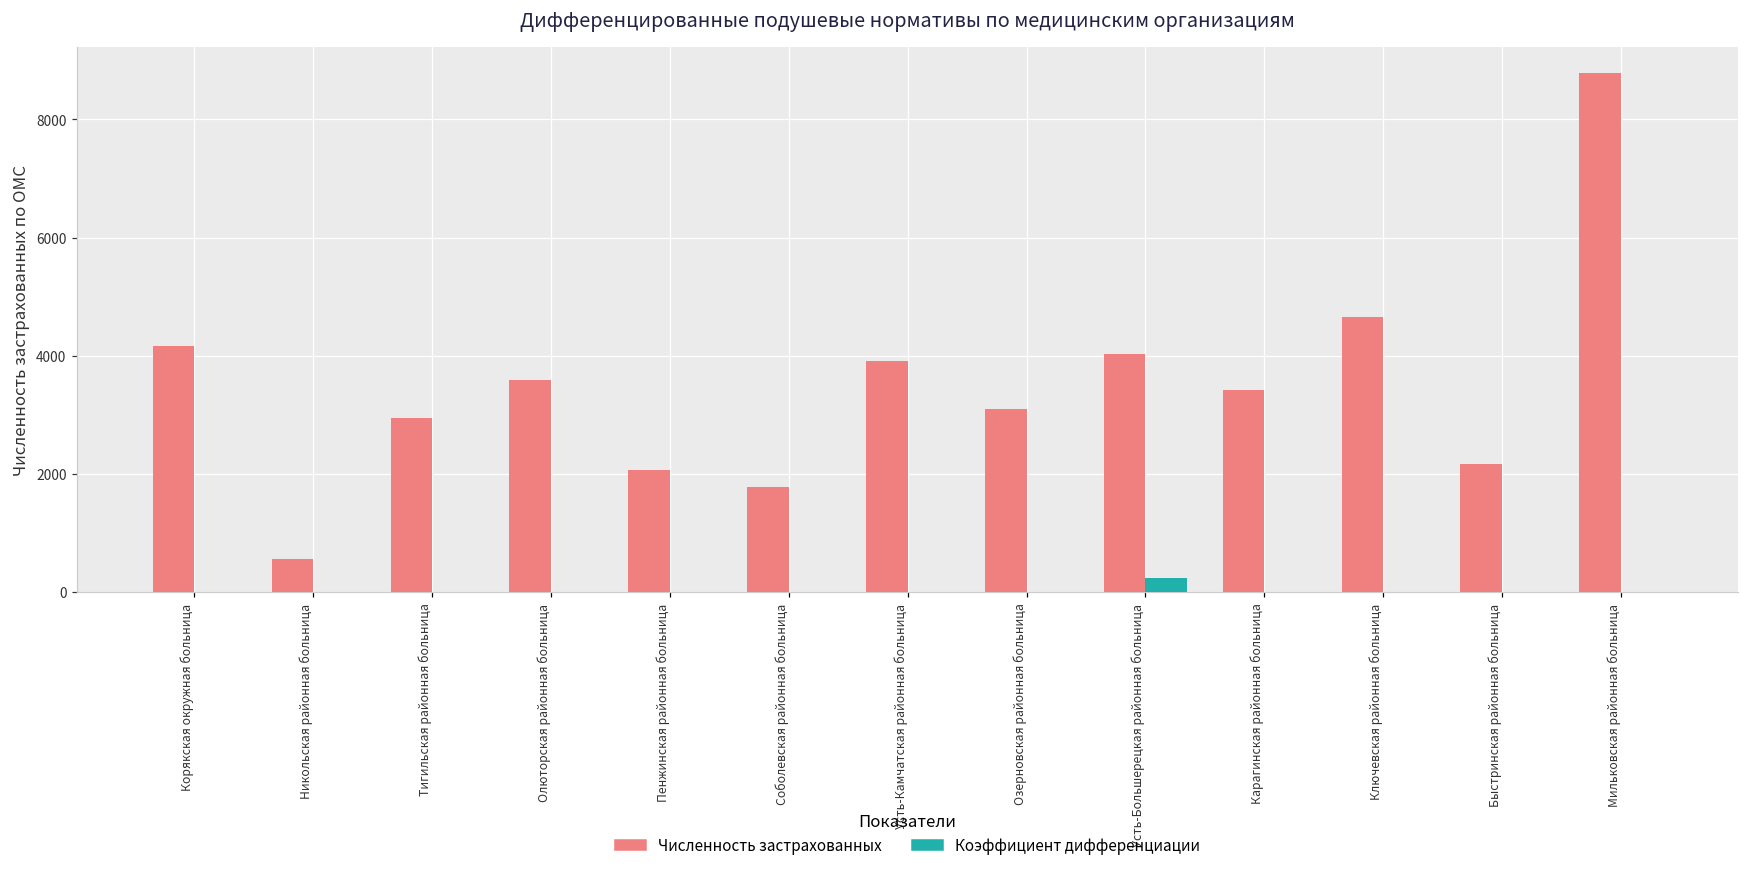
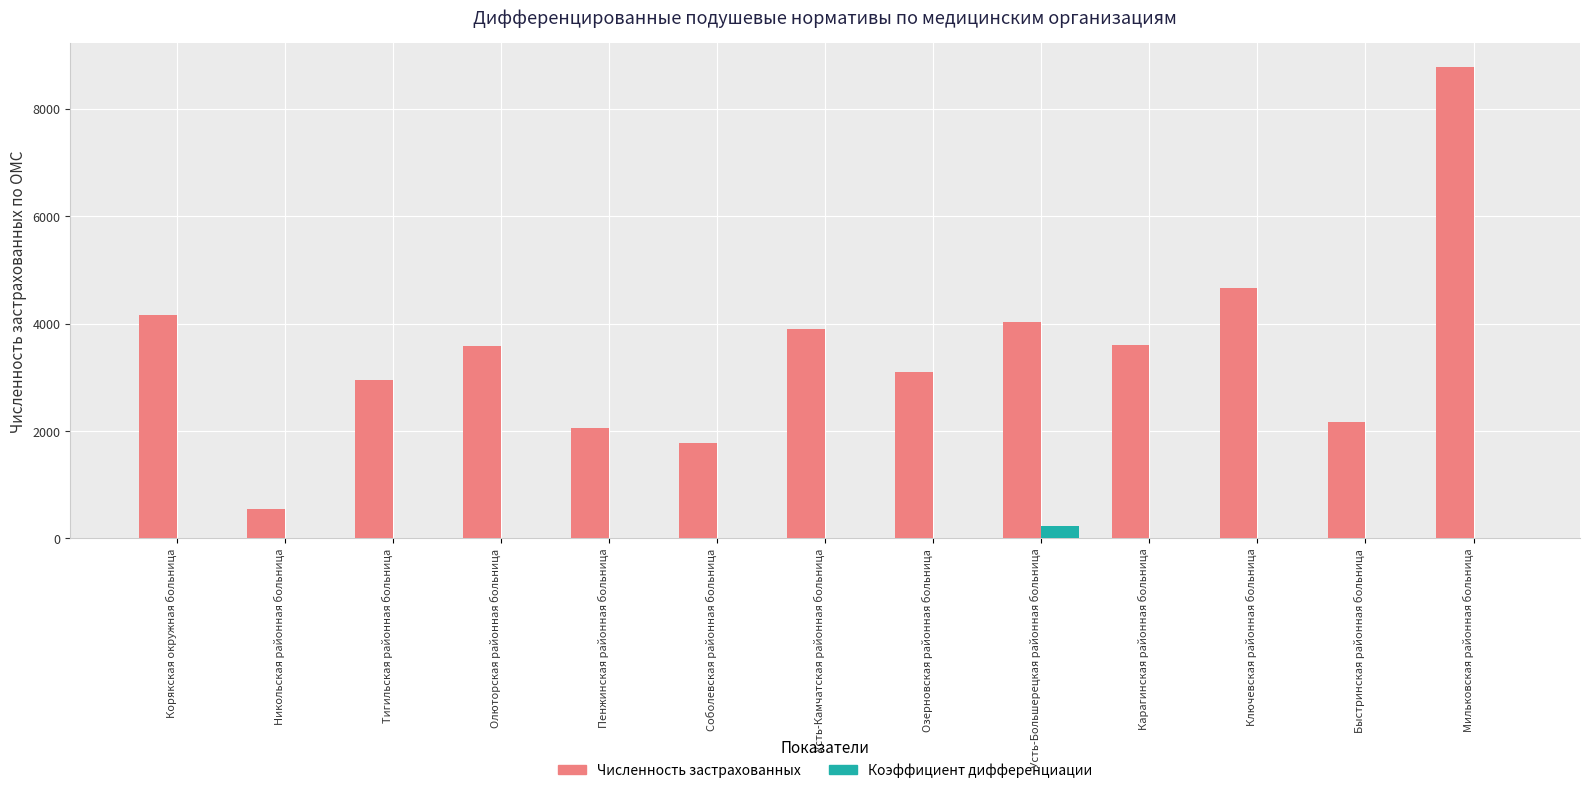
  {
    "Численность застрахованных": {
      "Корякская окружная больница": 4200,
      "Никольская районная больница": 600,
      "Тигильская районная больница": 2900,
      "Олюторская районная больница": 3600,
      "Пенжинская районная больница": 2100,
      "Соболевская районная больница": 1800,
      "Усть-Камчатская районная больница": 3900,
      "Озерновская районная больница": 3100,
      "Усть-Большерецкая районная больница": 4000,
-     "Карагинская районная больница": 3400,
+     "Карагинская районная больница": 3600,
      "Ключевская районная больница": 4700,
      "Быстринская районная больница": 2200,
      "Мильковская районная больница": 8800
    },
    "Коэффициент дифференциации": {
      "Усть-Большерецкая районная больница": 200
    }
  }
